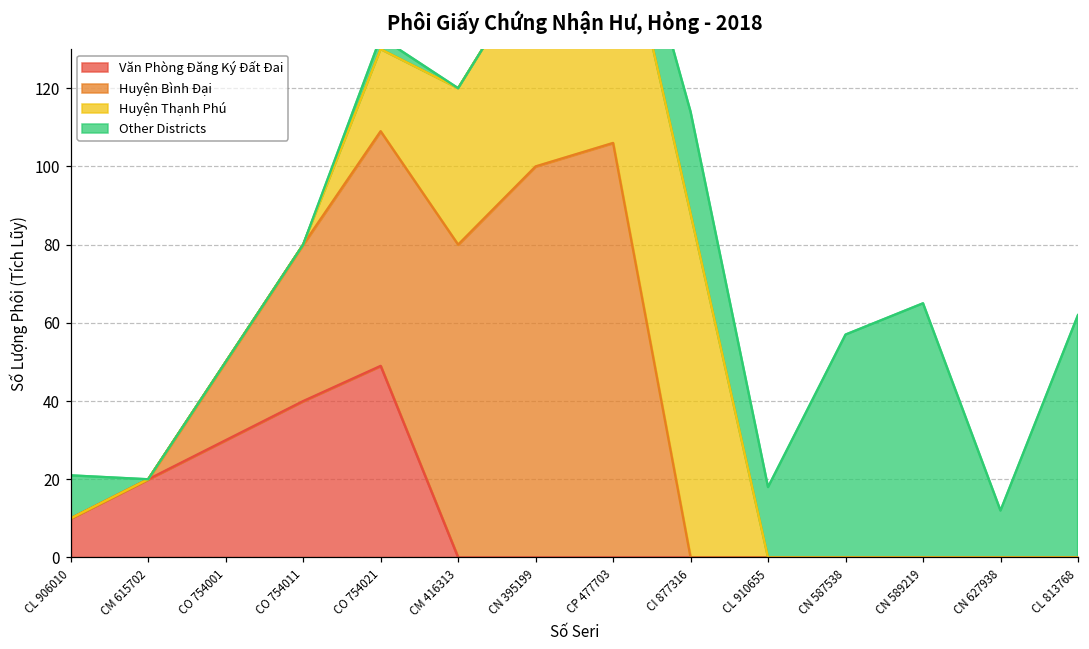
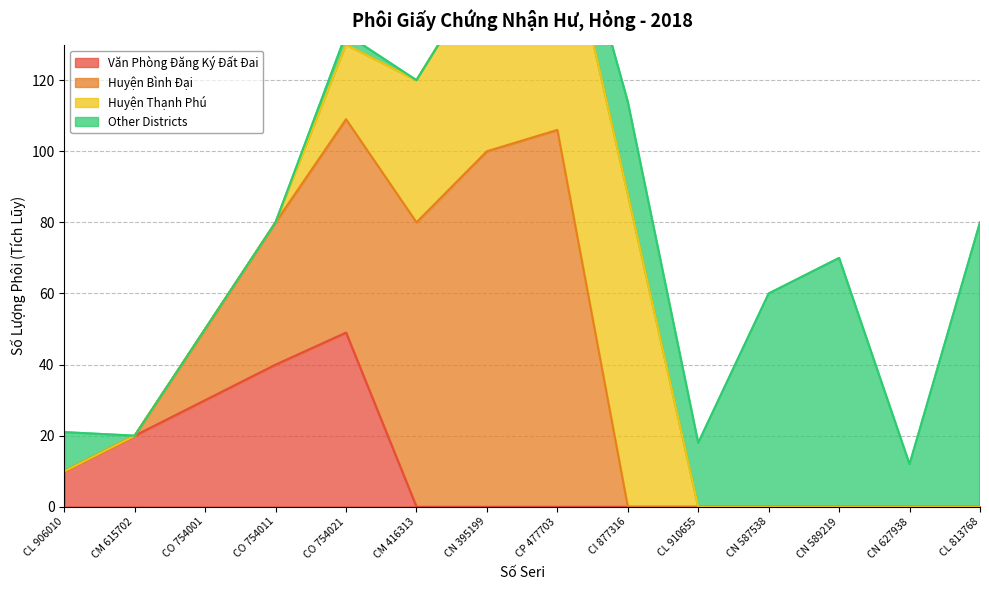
  {
    "Huyện Thạnh Phú": {
      "CO 754021": 21,
      "CI 877316": 88
    },
    "Other Districts": {
      "CL 906010": 11,
      "CI 877316": 26,
      "CL 910655": 18,
-     "CN 587538": 57,
-     "CN 589219": 65,
+     "CN 587538": 60,
+     "CN 589219": 70,
      "CN 627938": 12,
-     "CL 813768": 62
+     "CL 813768": 80
    }
  }
